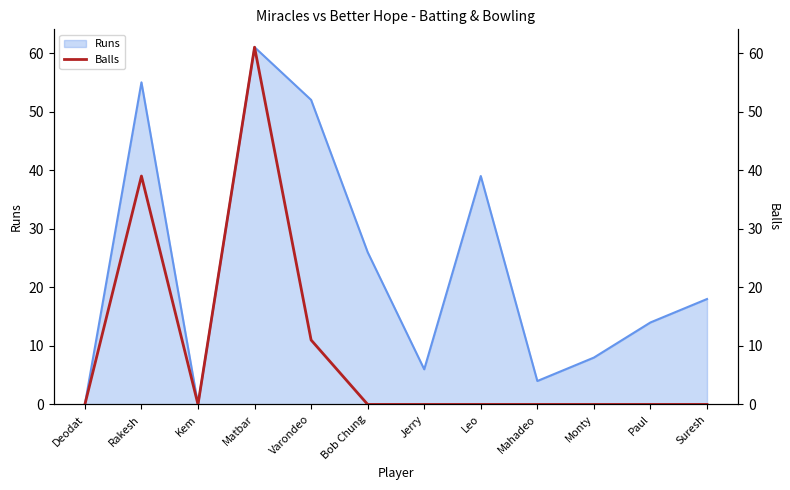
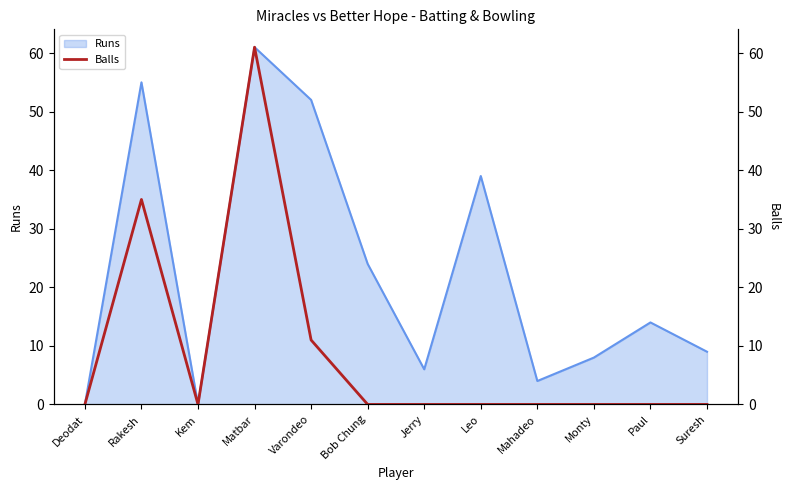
  {
    "Runs": {
      "Deodat": 0,
      "Rakesh": 55,
      "Kem": 0,
      "Matbar": 61,
      "Varondeo": 52,
-     "Bob Chung": 26,
+     "Bob Chung": 24,
      "Jerry": 6,
      "Leo": 39,
      "Mahadeo": 4,
      "Monty": 8,
      "Paul": 14,
-     "Suresh": 18
+     "Suresh": 9
    },
    "Balls": {
      "Deodat": 0,
-     "Rakesh": 39,
+     "Rakesh": 35,
      "Kem": 0,
      "Matbar": 61,
      "Varondeo": 11,
      "Bob Chung": 0,
      "Jerry": 0,
      "Leo": 0,
      "Mahadeo": 0,
      "Monty": 0,
      "Paul": 0,
      "Suresh": 0
    }
  }
